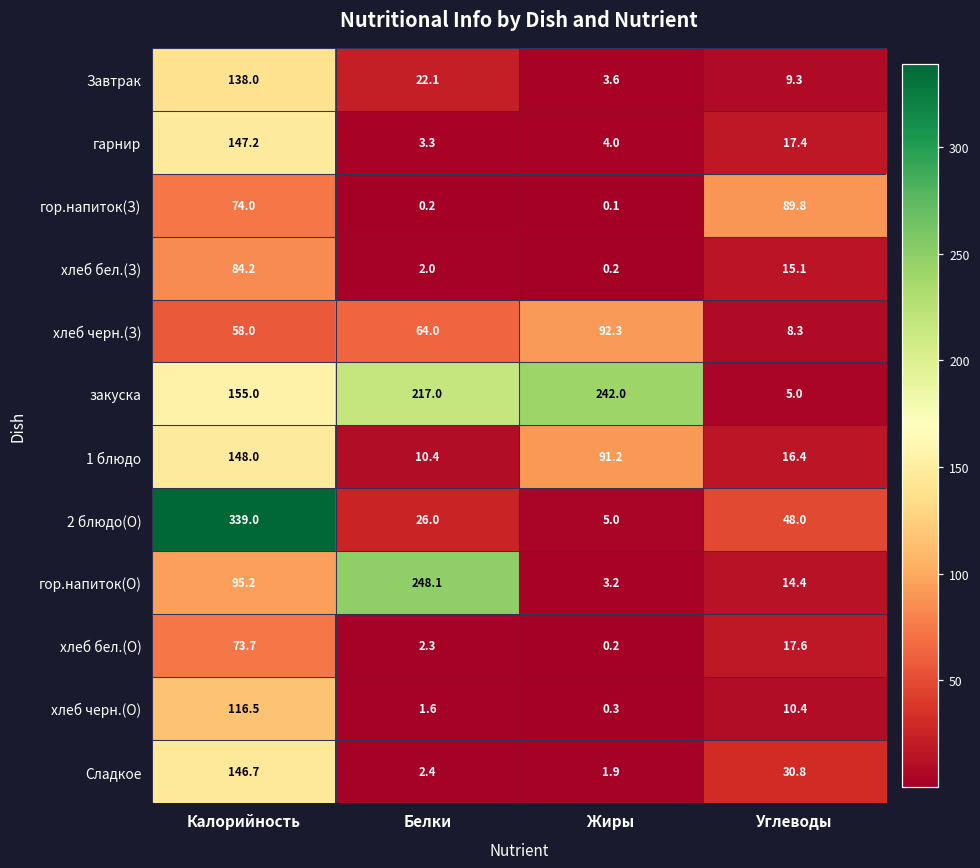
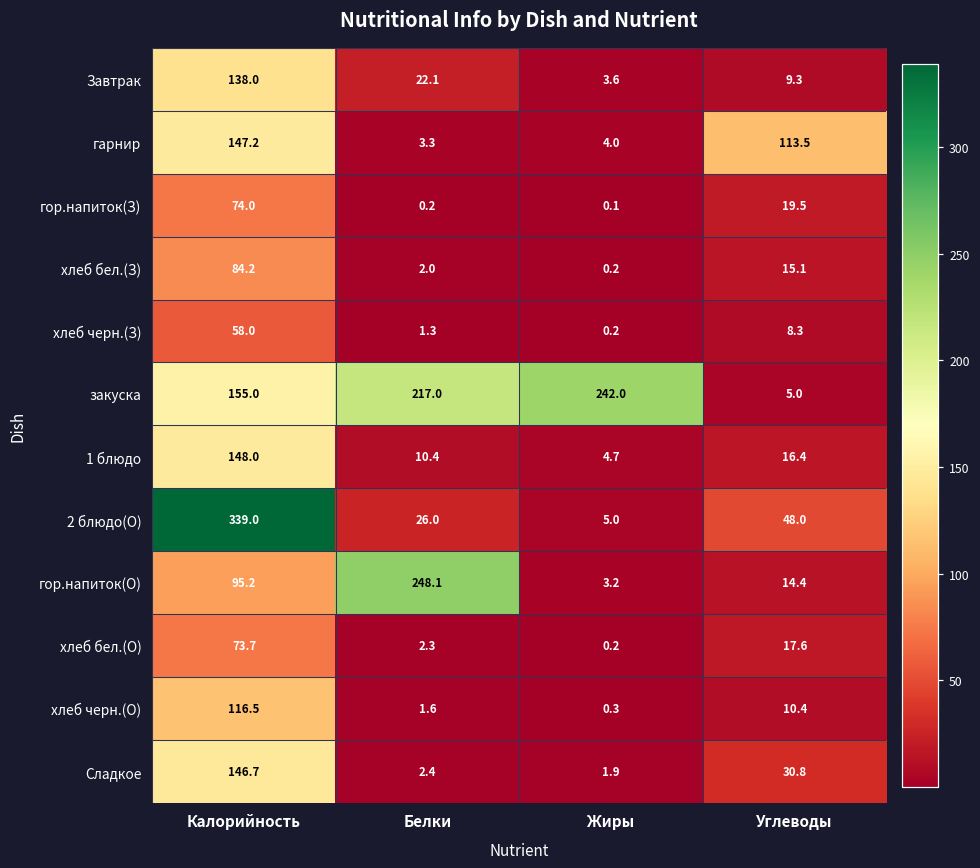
  {
    "Завтрак": {
      "Калорийность": 138.0,
      "Белки": 22.1,
      "Жиры": 3.6,
      "Углеводы": 9.3
    },
    "гарнир": {
      "Калорийность": 147.2,
      "Белки": 3.3,
      "Жиры": 4.0,
-     "Углеводы": 17.4
+     "Углеводы": 113.5
    },
    "гор.напиток(З)": {
      "Калорийность": 74.0,
      "Белки": 0.2,
      "Жиры": 0.1,
-     "Углеводы": 89.8
+     "Углеводы": 19.5
    },
    "хлеб бел.(З)": {
      "Калорийность": 84.2,
      "Белки": 2.0,
      "Жиры": 0.2,
      "Углеводы": 15.1
    },
    "хлеб черн.(З)": {
      "Калорийность": 58.0,
-     "Белки": 64.0,
-     "Жиры": 92.3,
+     "Белки": 1.3,
+     "Жиры": 0.2,
      "Углеводы": 8.3
    },
    "закуска": {
      "Калорийность": 155.0,
      "Белки": 217.0,
      "Жиры": 242.0,
      "Углеводы": 5.0
    },
    "1 блюдо": {
      "Калорийность": 148.0,
      "Белки": 10.4,
-     "Жиры": 91.2,
+     "Жиры": 4.7,
      "Углеводы": 16.4
    },
    "2 блюдо(О)": {
      "Калорийность": 339.0,
      "Белки": 26.0,
      "Жиры": 5.0,
      "Углеводы": 48.0
    },
    "гор.напиток(О)": {
      "Калорийность": 95.2,
      "Белки": 248.1,
      "Жиры": 3.2,
      "Углеводы": 14.4
    },
    "хлеб бел.(О)": {
      "Калорийность": 73.7,
      "Белки": 2.3,
      "Жиры": 0.2,
      "Углеводы": 17.6
    },
    "хлеб черн.(О)": {
      "Калорийность": 116.5,
      "Белки": 1.6,
      "Жиры": 0.3,
      "Углеводы": 10.4
    },
    "Сладкое": {
      "Калорийность": 146.7,
      "Белки": 2.4,
      "Жиры": 1.9,
      "Углеводы": 30.8
    }
  }
